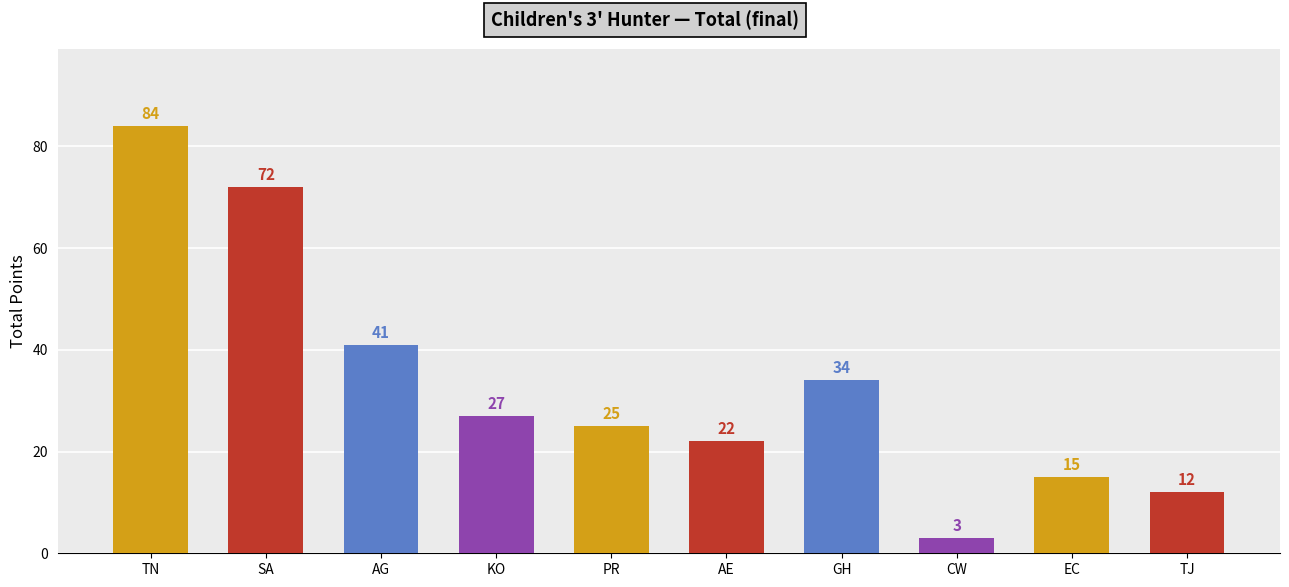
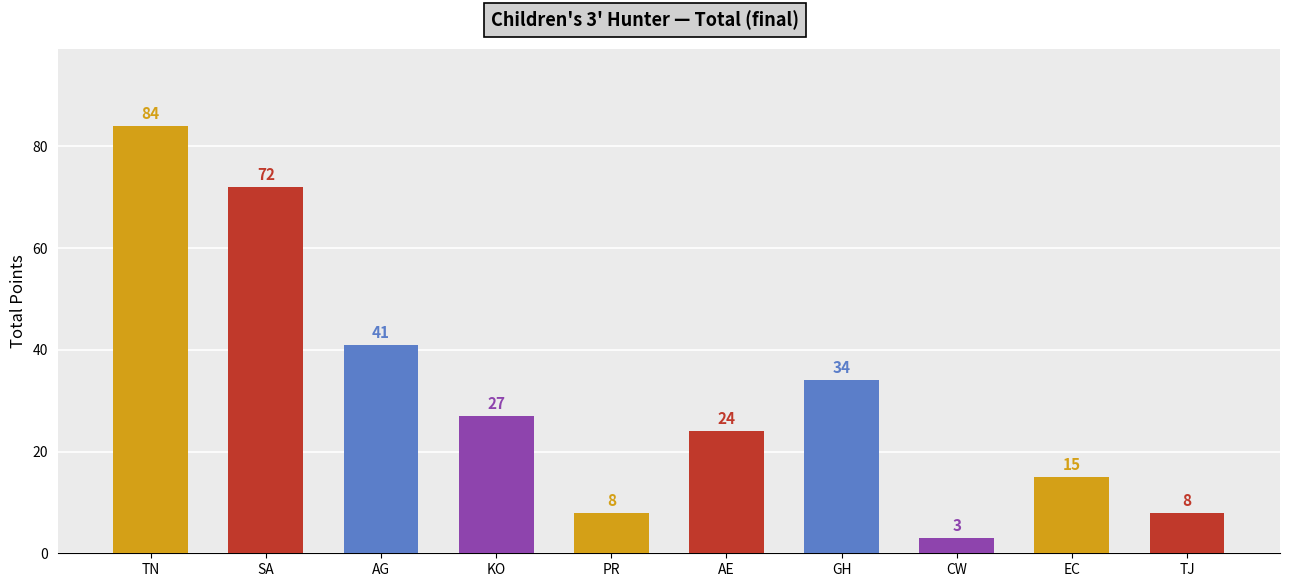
  {
    "TN": 84,
    "SA": 72,
    "AG": 41,
    "KO": 27,
-   "PR": 25,
-   "AE": 22,
+   "PR": 8,
+   "AE": 24,
    "GH": 34,
    "CW": 3,
    "EC": 15,
-   "TJ": 12
+   "TJ": 8
  }
